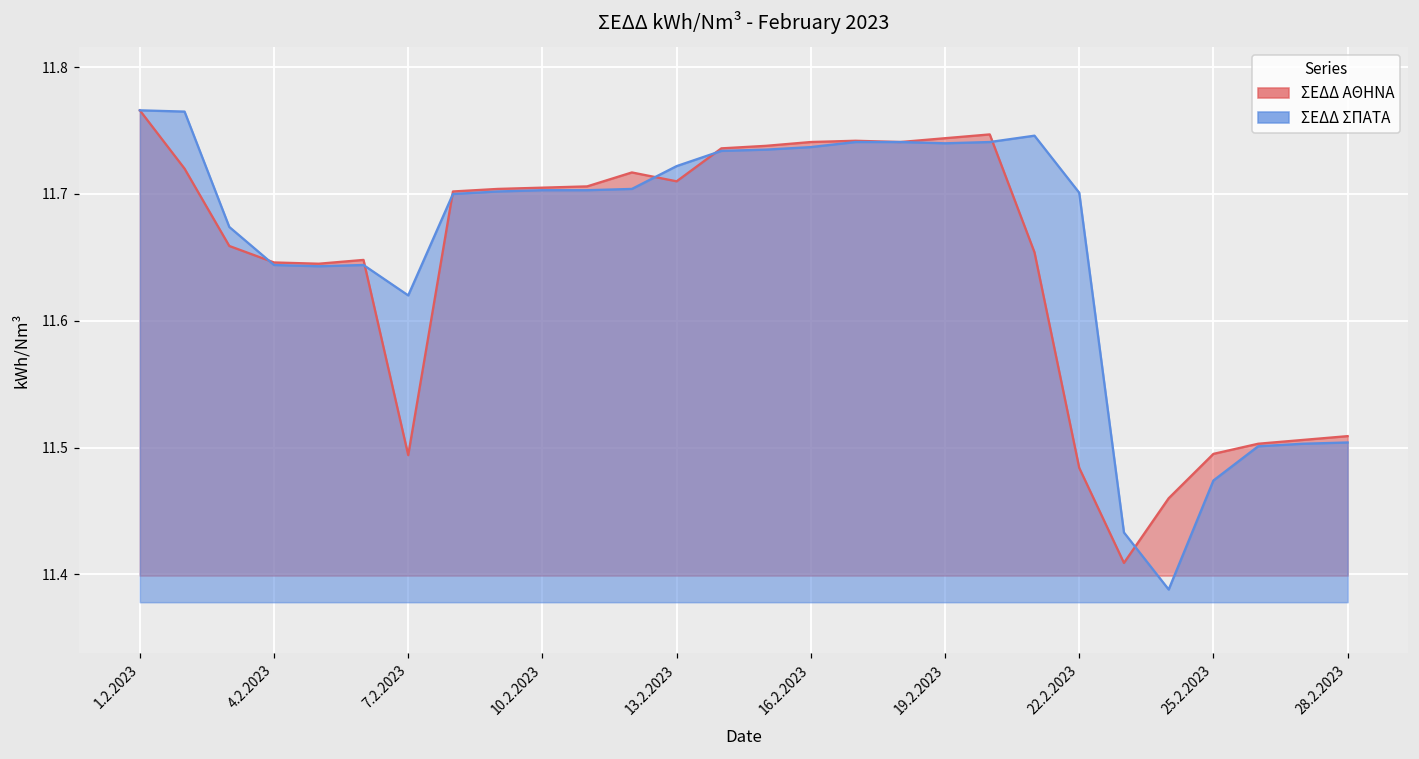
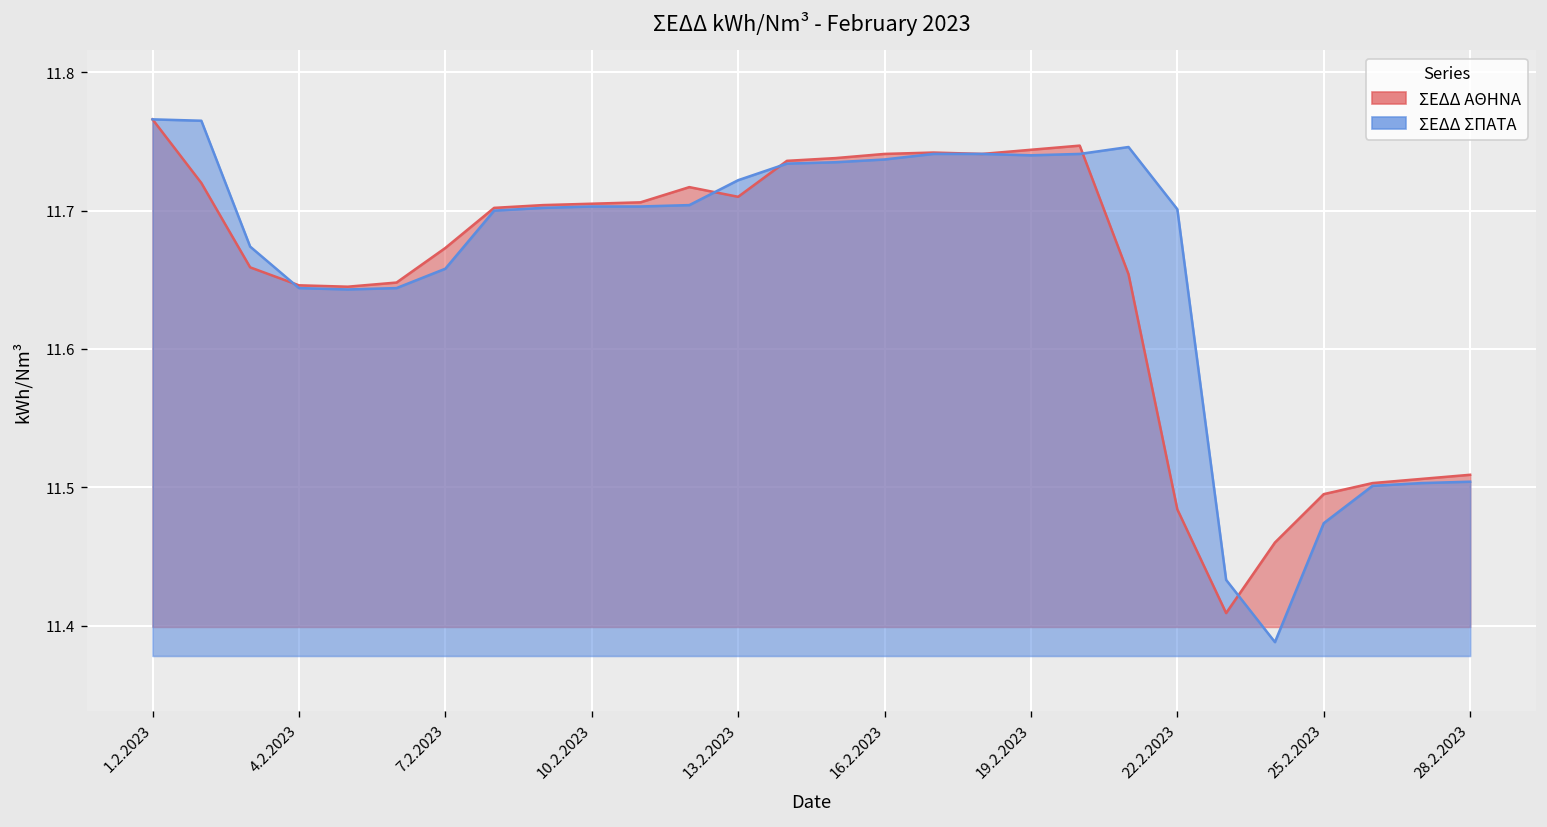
  {
    "ΣΕΔΔ ΑΘΗΝΑ": {
-     "7.2.2023": 11.494,
+     "7.2.2023": 11.673,
      "13.2.2023": 11.710,
      "16.2.2023": 11.741,
      "19.2.2023": 11.744,
      "22.2.2023": 11.484,
      "25.2.2023": 11.495,
      "28.2.2023": 11.509
    },
    "ΣΕΔΔ ΣΠΑΤΑ": {
-     "7.2.2023": 11.620,
+     "7.2.2023": 11.658,
      "13.2.2023": 11.722,
      "16.2.2023": 11.737,
      "19.2.2023": 11.740,
      "22.2.2023": 11.701,
      "25.2.2023": 11.474,
      "28.2.2023": 11.504
    }
  }
